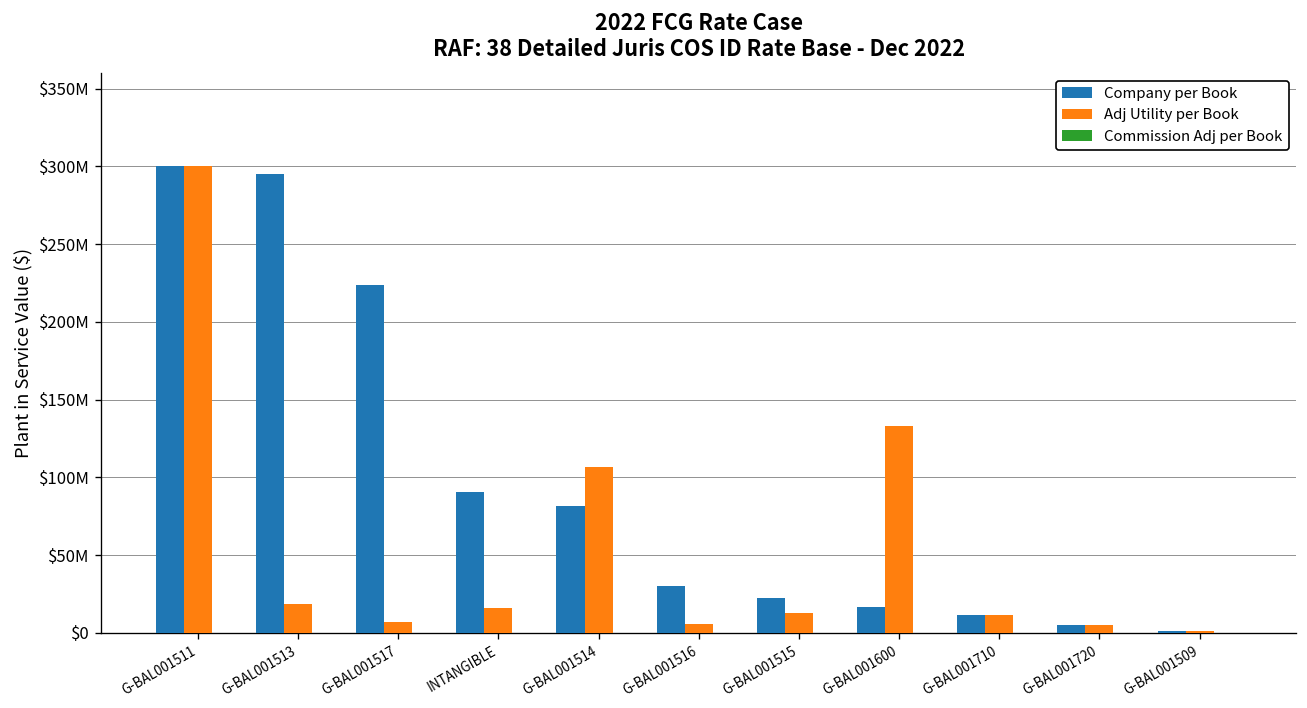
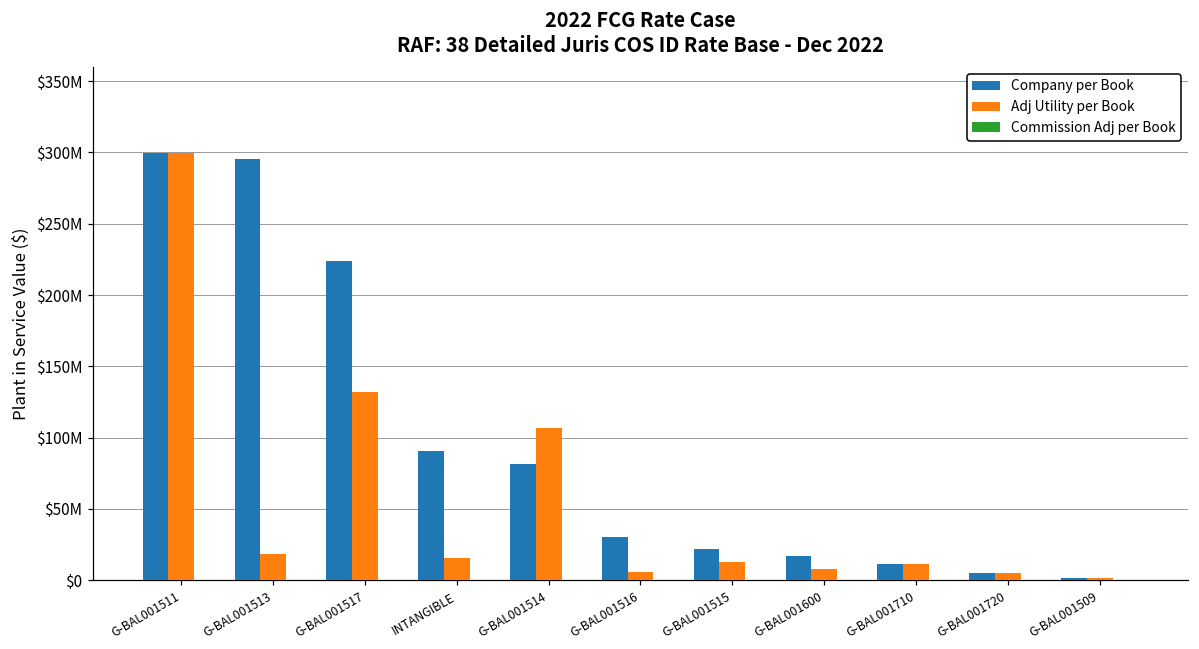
  {
    "Company per Book": {
      "G-BAL001511": "$300000000",
      "G-BAL001513": "$295000000",
      "G-BAL001517": "$224000000",
      "INTANGIBLE": "$90000000",
      "G-BAL001514": "$82000000",
      "G-BAL001516": "$30000000",
      "G-BAL001515": "$22000000",
      "G-BAL001600": "$17000000",
      "G-BAL001710": "$12000000",
      "G-BAL001720": "$5000000"
    },
    "Adj Utility per Book": {
      "G-BAL001511": "$300000000",
      "G-BAL001513": "$18000000",
-     "G-BAL001517": "$7000000",
+     "G-BAL001517": "$132000000",
      "INTANGIBLE": "$16000000",
      "G-BAL001514": "$107000000",
      "G-BAL001516": "$6000000",
      "G-BAL001515": "$13000000",
-     "G-BAL001600": "$133000000",
+     "G-BAL001600": "$8000000",
      "G-BAL001710": "$12000000",
      "G-BAL001720": "$5000000"
    },
    "Commission Adj per Book": {
      "G-BAL001511": "$0",
      "G-BAL001513": "$0",
      "G-BAL001517": "$0",
      "INTANGIBLE": "$0",
      "G-BAL001514": "$0",
      "G-BAL001516": "$0",
      "G-BAL001515": "$0",
      "G-BAL001600": "$0",
      "G-BAL001710": "$0",
      "G-BAL001720": "$0",
      "G-BAL001509": "$0"
    }
  }
